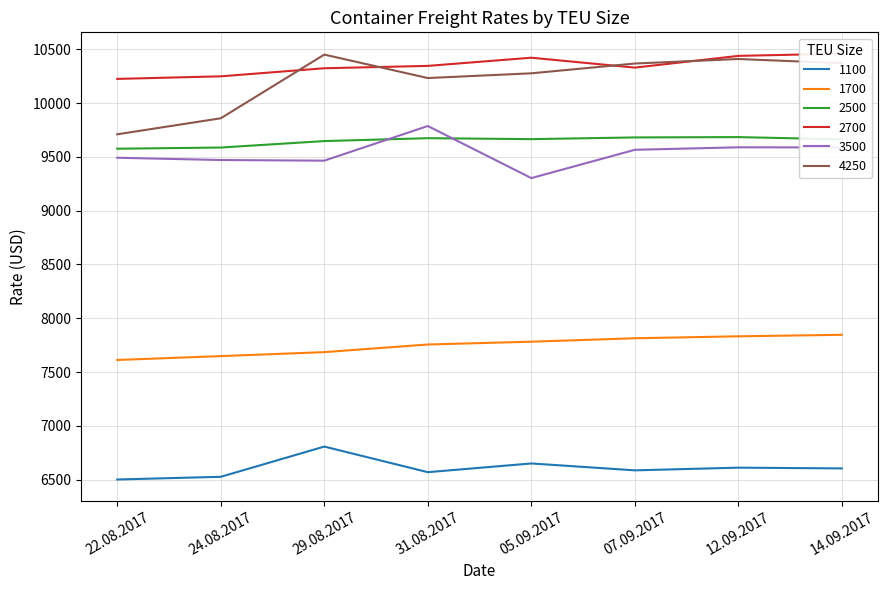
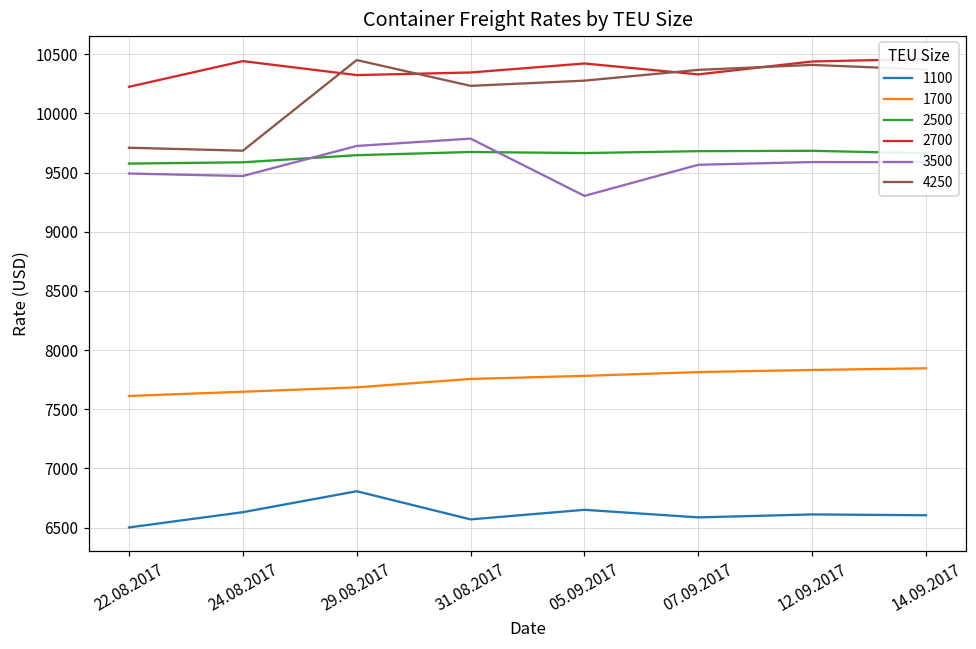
  {
    "1100": {
      "22.08.2017": 6500,
-     "24.08.2017": 6530,
+     "24.08.2017": 6630,
      "29.08.2017": 6810,
      "31.08.2017": 6570,
      "05.09.2017": 6650,
      "07.09.2017": 6590,
      "12.09.2017": 6610,
      "14.09.2017": 6600
    },
    "1700": {
      "22.08.2017": 7610,
      "24.08.2017": 7650,
      "29.08.2017": 7690,
      "31.08.2017": 7760,
      "05.09.2017": 7780,
      "07.09.2017": 7810,
      "12.09.2017": 7830,
      "14.09.2017": 7850
    },
    "2500": {
      "22.08.2017": 9580,
      "24.08.2017": 9590,
      "29.08.2017": 9650,
      "31.08.2017": 9670,
      "05.09.2017": 9670,
      "07.09.2017": 9680,
      "12.09.2017": 9680
    },
    "2700": {
      "22.08.2017": 10230,
-     "24.08.2017": 10250,
+     "24.08.2017": 10440,
      "29.08.2017": 10320,
      "31.08.2017": 10350,
      "05.09.2017": 10420,
      "07.09.2017": 10330,
      "12.09.2017": 10440
    },
    "3500": {
      "22.08.2017": 9490,
      "24.08.2017": 9470,
-     "29.08.2017": 9470,
+     "29.08.2017": 9730,
      "31.08.2017": 9790,
      "05.09.2017": 9300,
      "07.09.2017": 9570,
      "12.09.2017": 9590
    },
    "4250": {
      "22.08.2017": 9710,
-     "24.08.2017": 9860,
+     "24.08.2017": 9690,
      "29.08.2017": 10450,
      "31.08.2017": 10230,
      "05.09.2017": 10280,
      "07.09.2017": 10370,
      "12.09.2017": 10410
    }
  }
